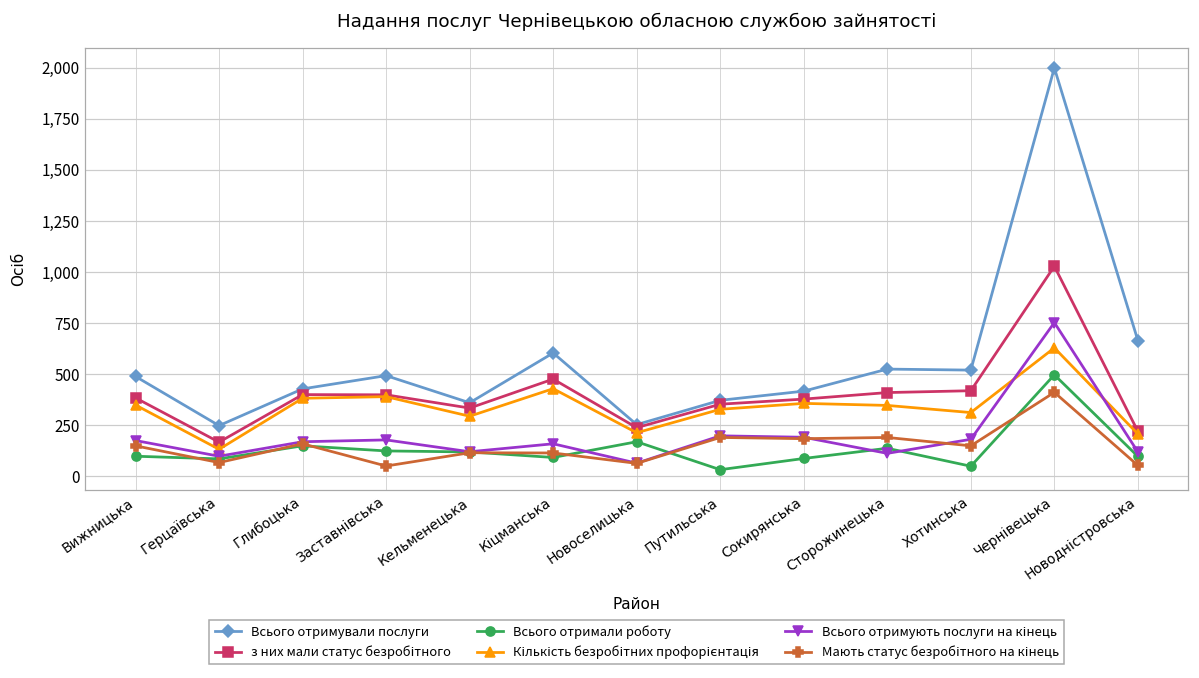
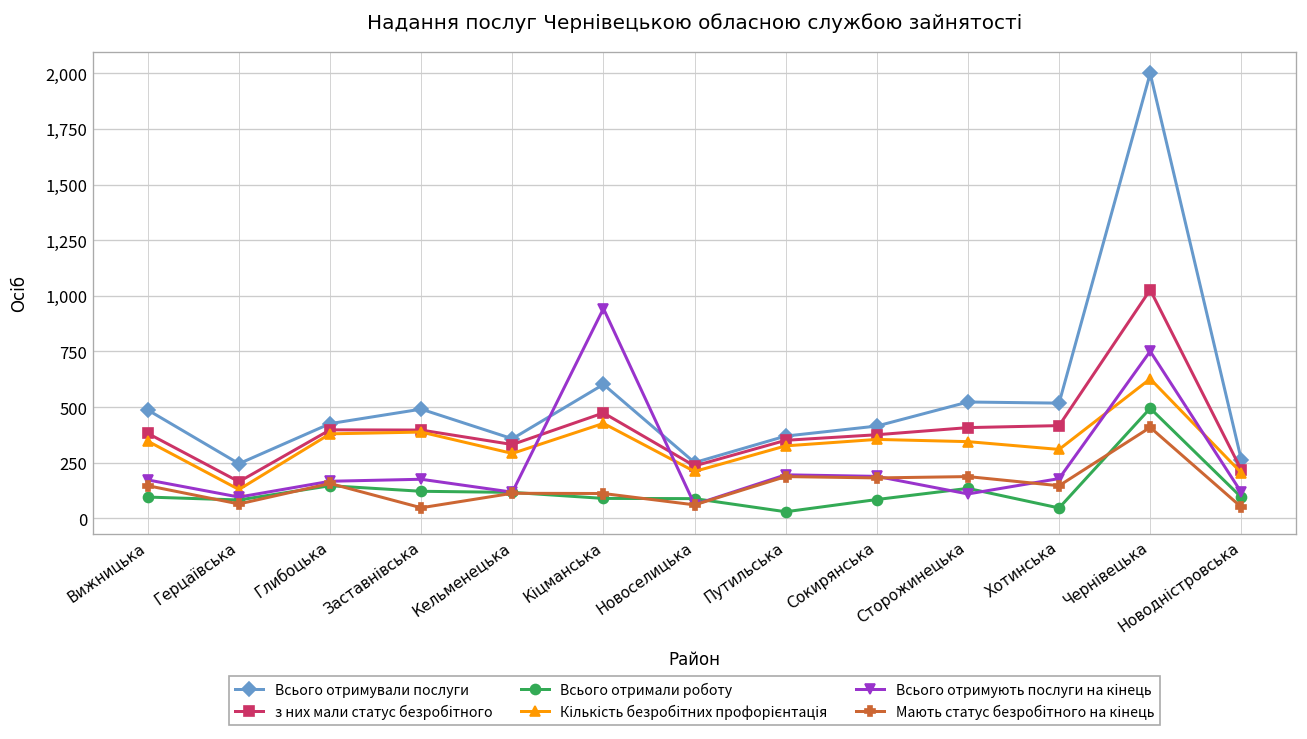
  {
    "Всього отримували послуги": {
      "Вижницька": "490",
      "Герцаївська": "250",
      "Глибоцька": "430",
      "Заставнівська": "490",
      "Кельменецька": "360",
      "Кіцманська": "600",
      "Новоселицька": "250",
      "Путильська": "370",
      "Сокирянська": "420",
      "Сторожинецька": "520",
      "Хотинська": "520",
      "Чернівецька": "2,000",
-     "Новодністровська": "660"
+     "Новодністровська": "260"
    },
    "з них мали статус безробітного": {
      "Вижницька": "380",
      "Герцаївська": "170",
      "Глибоцька": "400",
      "Кельменецька": "330",
      "Кіцманська": "470",
      "Новоселицька": "240",
      "Путильська": "350",
      "Сокирянська": "380",
      "Сторожинецька": "410",
      "Хотинська": "420",
      "Чернівецька": "1,030"
    },
    "Всього отримали роботу": {
      "Вижницька": "100",
      "Заставнівська": "120",
      "Кіцманська": "90",
-     "Новоселицька": "170",
+     "Новоселицька": "90",
      "Путильська": "30",
      "Сокирянська": "90",
      "Сторожинецька": "140",
      "Хотинська": "50",
      "Чернівецька": "500",
      "Новодністровська": "100"
    },
    "Кількість безробітних профорієнтація": {
      "Вижницька": "350",
      "Герцаївська": "130",
      "Глибоцька": "380",
      "Кельменецька": "290",
      "Кіцманська": "430",
      "Новоселицька": "210",
      "Путильська": "330",
      "Сокирянська": "360",
      "Сторожинецька": "350",
      "Хотинська": "310",
      "Чернівецька": "630"
    },
    "Всього отримують послуги на кінець": {
      "Вижницька": "170",
      "Заставнівська": "180",
-     "Кіцманська": "160",
+     "Кіцманська": "940",
      "Сторожинецька": "110",
      "Хотинська": "180",
      "Чернівецька": "750",
      "Новодністровська": "120"
    },
    "Мають статус безробітного на кінець": {
      "Вижницька": "150",
      "Герцаївська": "70",
      "Заставнівська": "50",
      "Кіцманська": "110",
      "Сторожинецька": "190",
      "Хотинська": "150",
      "Чернівецька": "410",
      "Новодністровська": "50"
    }
  }
